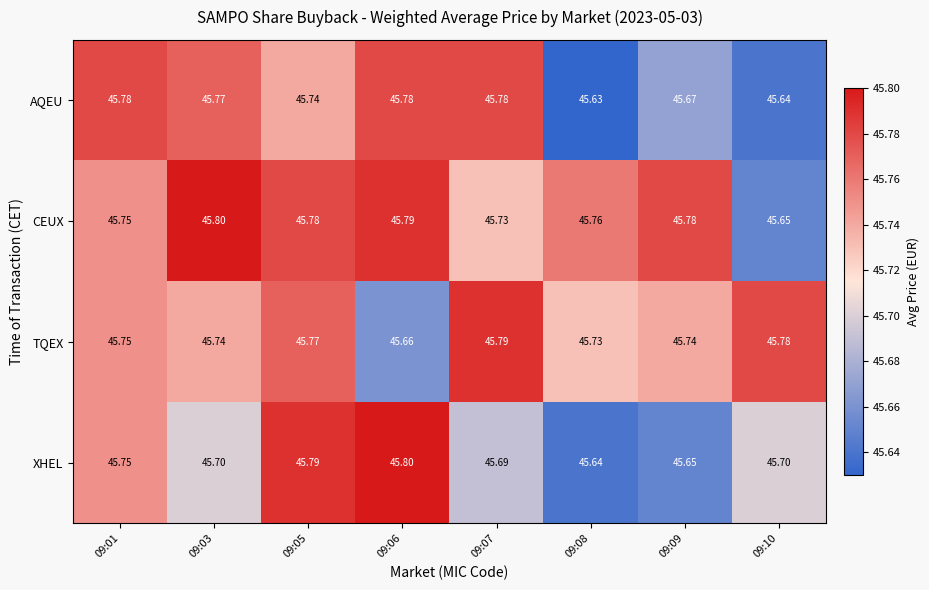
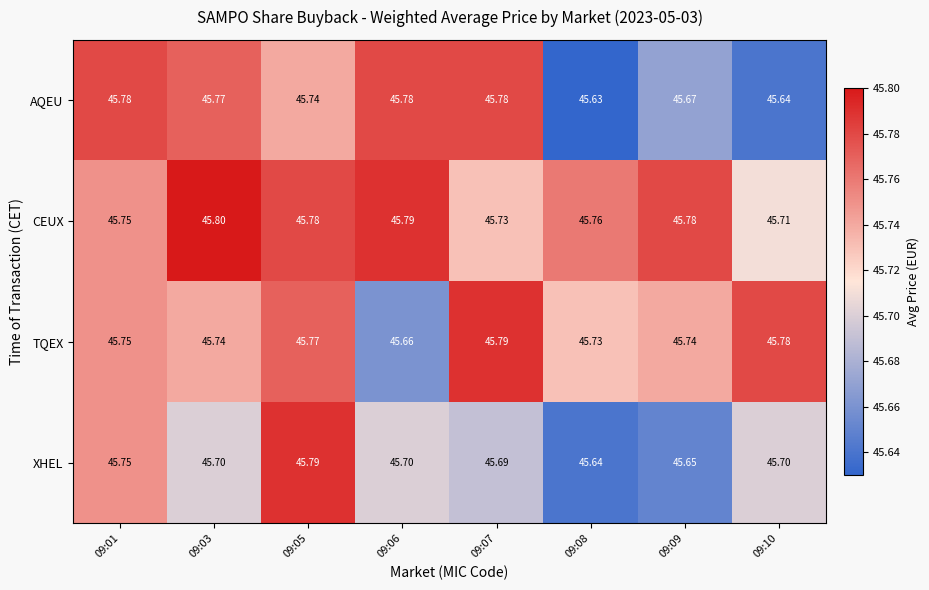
  {
    "AQEU": {
      "09:01": 45.78,
      "09:03": 45.77,
      "09:05": 45.74,
      "09:06": 45.78,
      "09:07": 45.78,
      "09:08": 45.63,
      "09:09": 45.67,
      "09:10": 45.64
    },
    "CEUX": {
      "09:01": 45.75,
      "09:03": 45.80,
      "09:05": 45.78,
      "09:06": 45.79,
      "09:07": 45.73,
      "09:08": 45.76,
      "09:09": 45.78,
-     "09:10": 45.65
+     "09:10": 45.71
    },
    "TQEX": {
      "09:01": 45.75,
      "09:03": 45.74,
      "09:05": 45.77,
      "09:06": 45.66,
      "09:07": 45.79,
      "09:08": 45.73,
      "09:09": 45.74,
      "09:10": 45.78
    },
    "XHEL": {
      "09:01": 45.75,
      "09:03": 45.70,
      "09:05": 45.79,
-     "09:06": 45.80,
+     "09:06": 45.70,
      "09:07": 45.69,
      "09:08": 45.64,
      "09:09": 45.65,
      "09:10": 45.70
    }
  }
